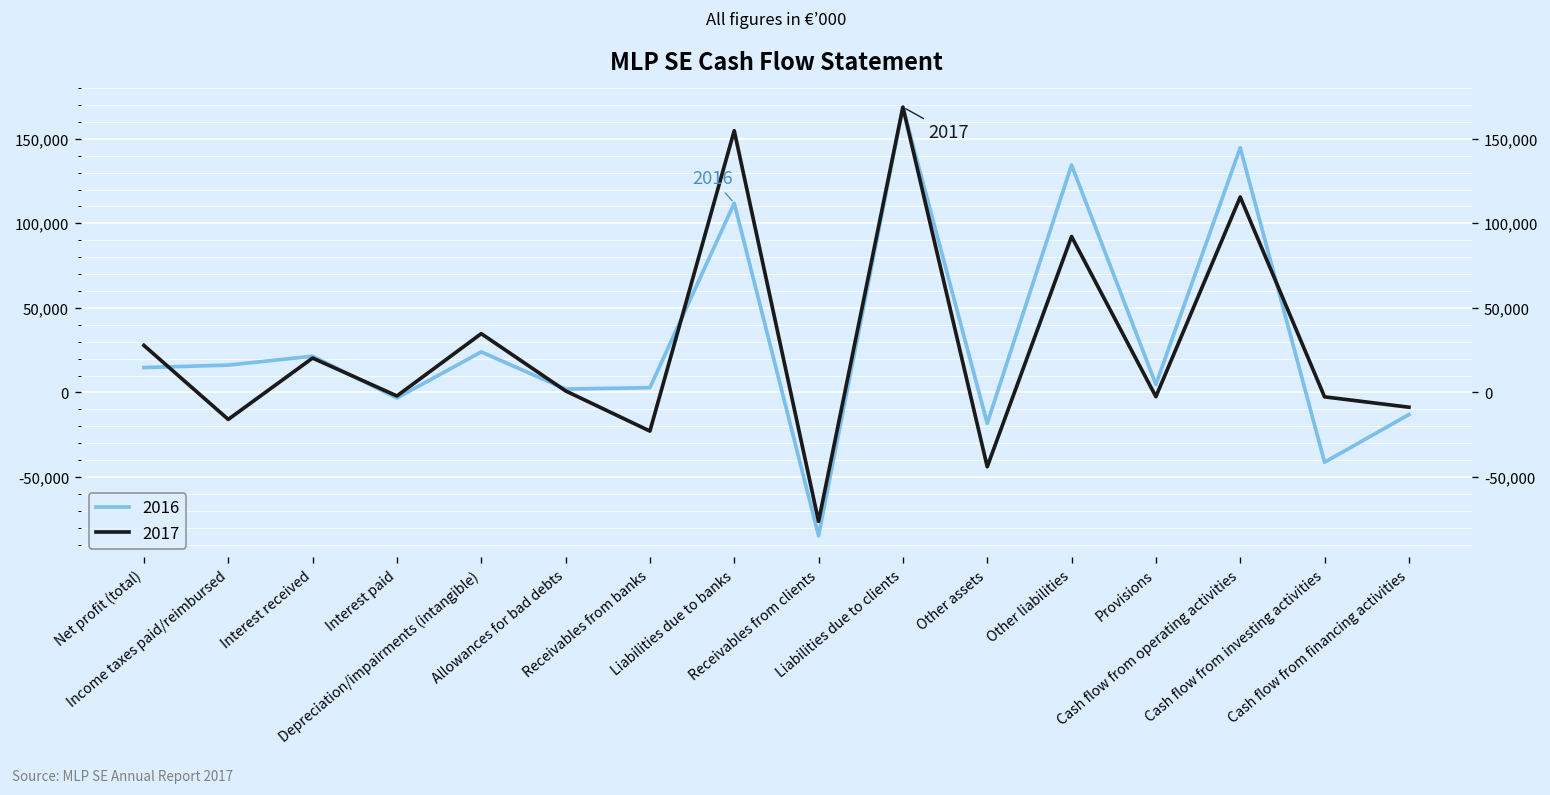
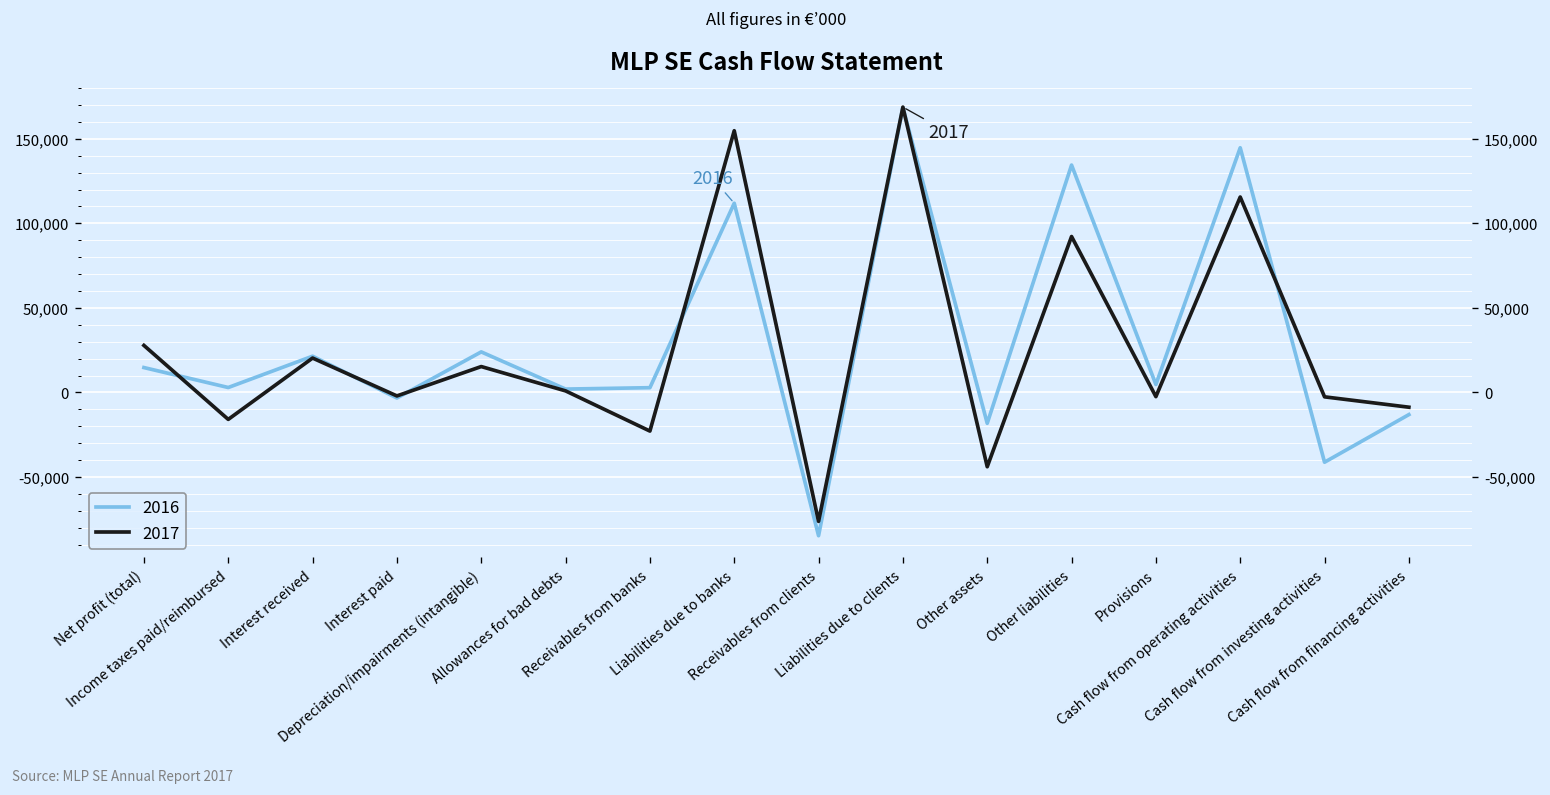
  {
    "2016": {
      "Net profit (total)": "15,000",
-     "Income taxes paid/reimbursed": "16,000",
+     "Income taxes paid/reimbursed": "3,000",
      "Depreciation/impairments (intangible)": "24,000",
      "Receivables from banks": "3,000",
      "Receivables from clients": "-85,000",
      "Other assets": "-18,000",
      "Other liabilities": "134,000",
      "Provisions": "5,000",
      "Cash flow from operating activities": "145,000",
      "Cash flow from investing activities": "-41,000",
      "Cash flow from financing activities": "-13,000"
    },
    "2017": {
      "Net profit (total)": "28,000",
      "Income taxes paid/reimbursed": "-16,000",
-     "Depreciation/impairments (intangible)": "35,000",
+     "Depreciation/impairments (intangible)": "15,000",
      "Receivables from banks": "-23,000",
      "Liabilities due to banks": "155,000",
      "Receivables from clients": "-76,000",
      "Other assets": "-44,000",
      "Other liabilities": "92,000",
      "Provisions": "-2,000",
      "Cash flow from operating activities": "116,000",
      "Cash flow from investing activities": "-3,000",
      "Cash flow from financing activities": "-9,000"
    }
  }
